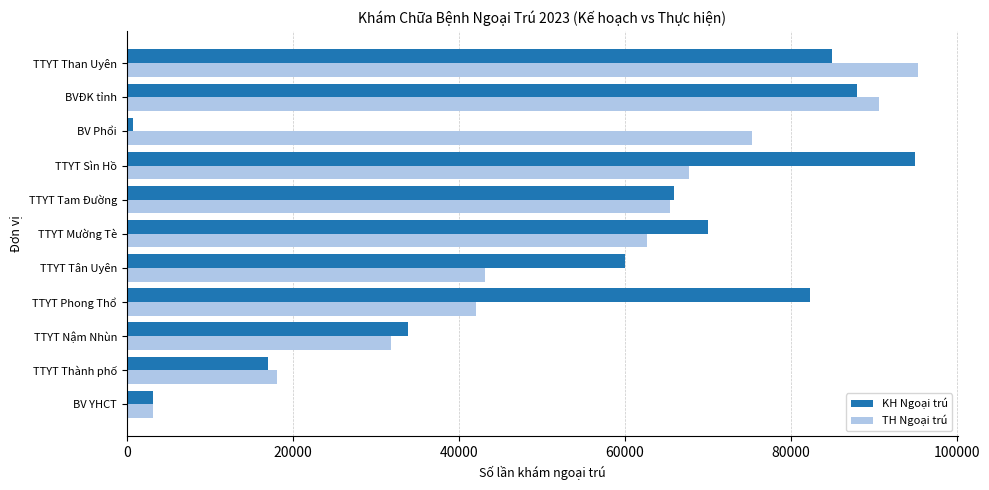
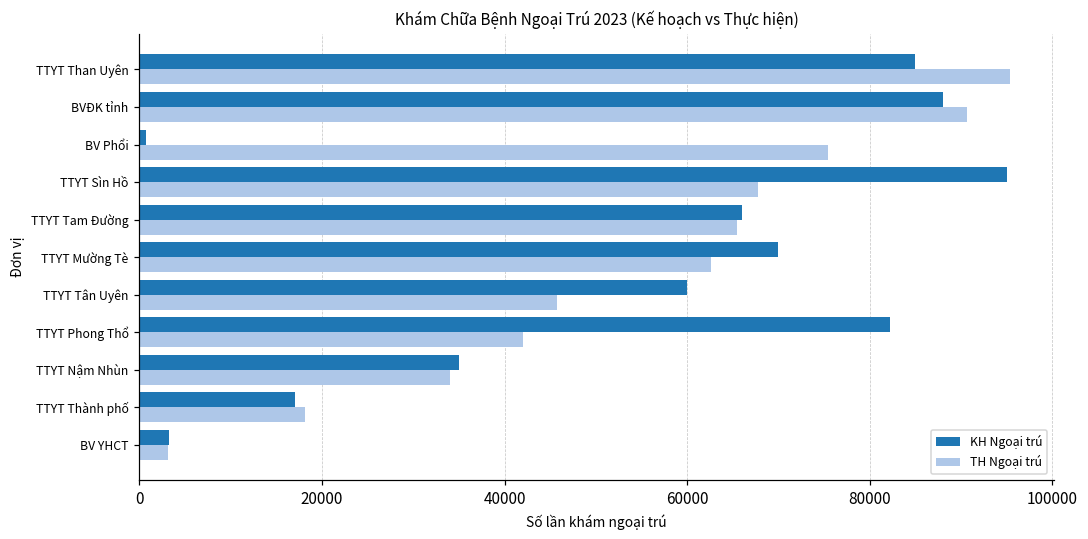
  {
    "KH Ngoại trú": {
      "TTYT Than Uyên": 85000,
      "BVĐK tỉnh": 88000,
      "BV Phổi": 1000,
      "TTYT Sìn Hồ": 95000,
      "TTYT Tam Đường": 66000,
      "TTYT Mường Tè": 70000,
      "TTYT Tân Uyên": 60000,
      "TTYT Phong Thổ": 82000,
-     "TTYT Nậm Nhùn": 34000,
+     "TTYT Nậm Nhùn": 35000,
      "TTYT Thành phố": 17000,
      "BV YHCT": 3000
    },
    "TH Ngoại trú": {
      "TTYT Than Uyên": 95000,
      "BVĐK tỉnh": 91000,
      "BV Phổi": 75000,
      "TTYT Sìn Hồ": 68000,
      "TTYT Tam Đường": 66000,
      "TTYT Mường Tè": 63000,
-     "TTYT Tân Uyên": 43000,
+     "TTYT Tân Uyên": 46000,
      "TTYT Phong Thổ": 42000,
-     "TTYT Nậm Nhùn": 32000,
+     "TTYT Nậm Nhùn": 34000,
      "TTYT Thành phố": 18000,
      "BV YHCT": 3000
    }
  }
